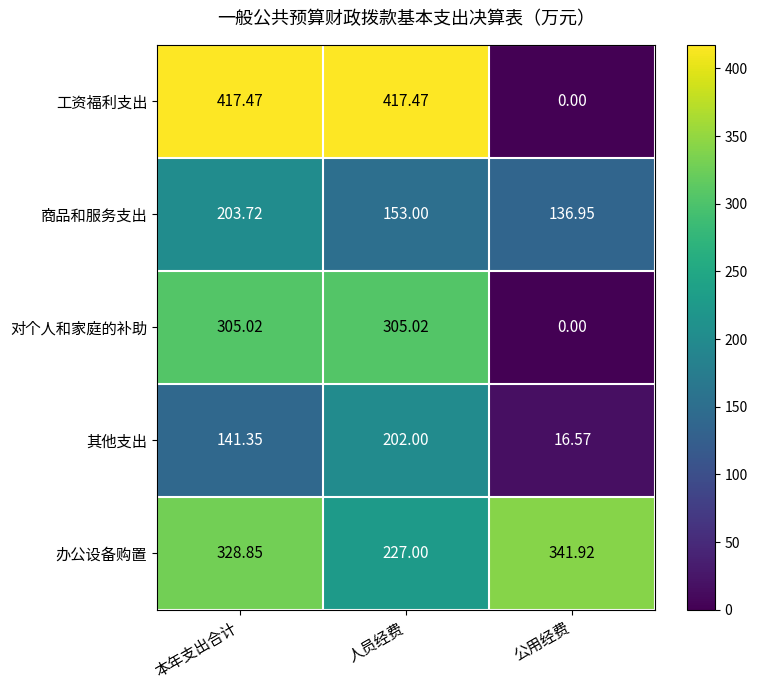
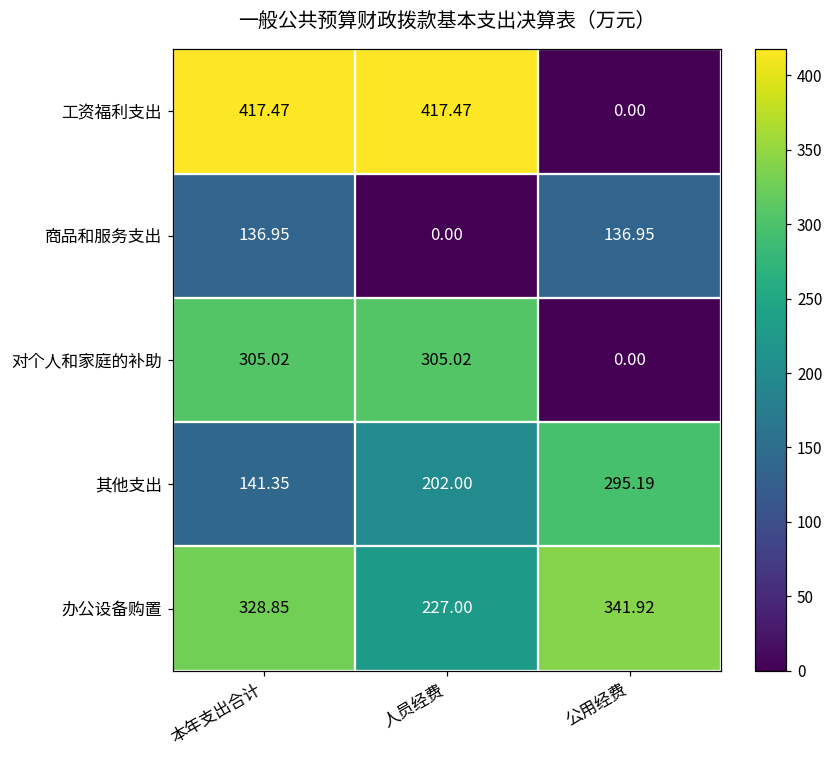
  {
    "工资福利支出": {
      "本年支出合计": 417.47,
      "人员经费": 417.47,
      "公用经费": 0.00
    },
    "商品和服务支出": {
-     "本年支出合计": 203.72,
-     "人员经费": 153.00,
+     "本年支出合计": 136.95,
+     "人员经费": 0.00,
      "公用经费": 136.95
    },
    "对个人和家庭的补助": {
      "本年支出合计": 305.02,
      "人员经费": 305.02,
      "公用经费": 0.00
    },
    "其他支出": {
      "本年支出合计": 141.35,
      "人员经费": 202.00,
-     "公用经费": 16.57
+     "公用经费": 295.19
    },
    "办公设备购置": {
      "本年支出合计": 328.85,
      "人员经费": 227.00,
      "公用经费": 341.92
    }
  }
